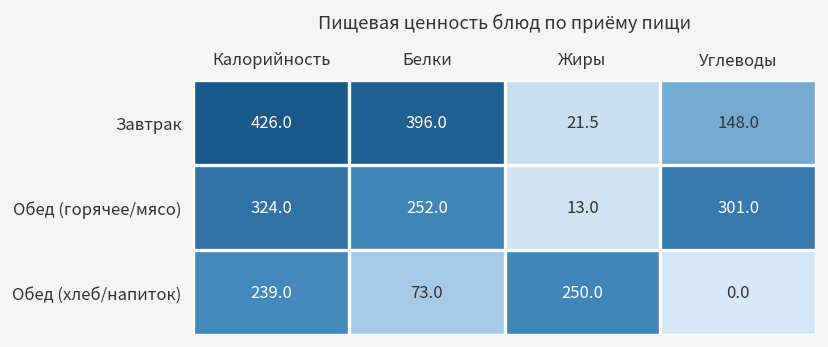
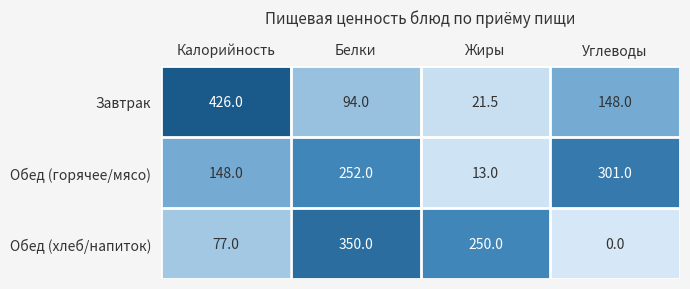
  {
    "Завтрак": {
      "Калорийность": 426.0,
-     "Белки": 396.0,
+     "Белки": 94.0,
      "Жиры": 21.5,
      "Углеводы": 148.0
    },
    "Обед (горячее/мясо)": {
-     "Калорийность": 324.0,
+     "Калорийность": 148.0,
      "Белки": 252.0,
      "Жиры": 13.0,
      "Углеводы": 301.0
    },
    "Обед (хлеб/напиток)": {
-     "Калорийность": 239.0,
-     "Белки": 73.0,
+     "Калорийность": 77.0,
+     "Белки": 350.0,
      "Жиры": 250.0,
      "Углеводы": 0.0
    }
  }
